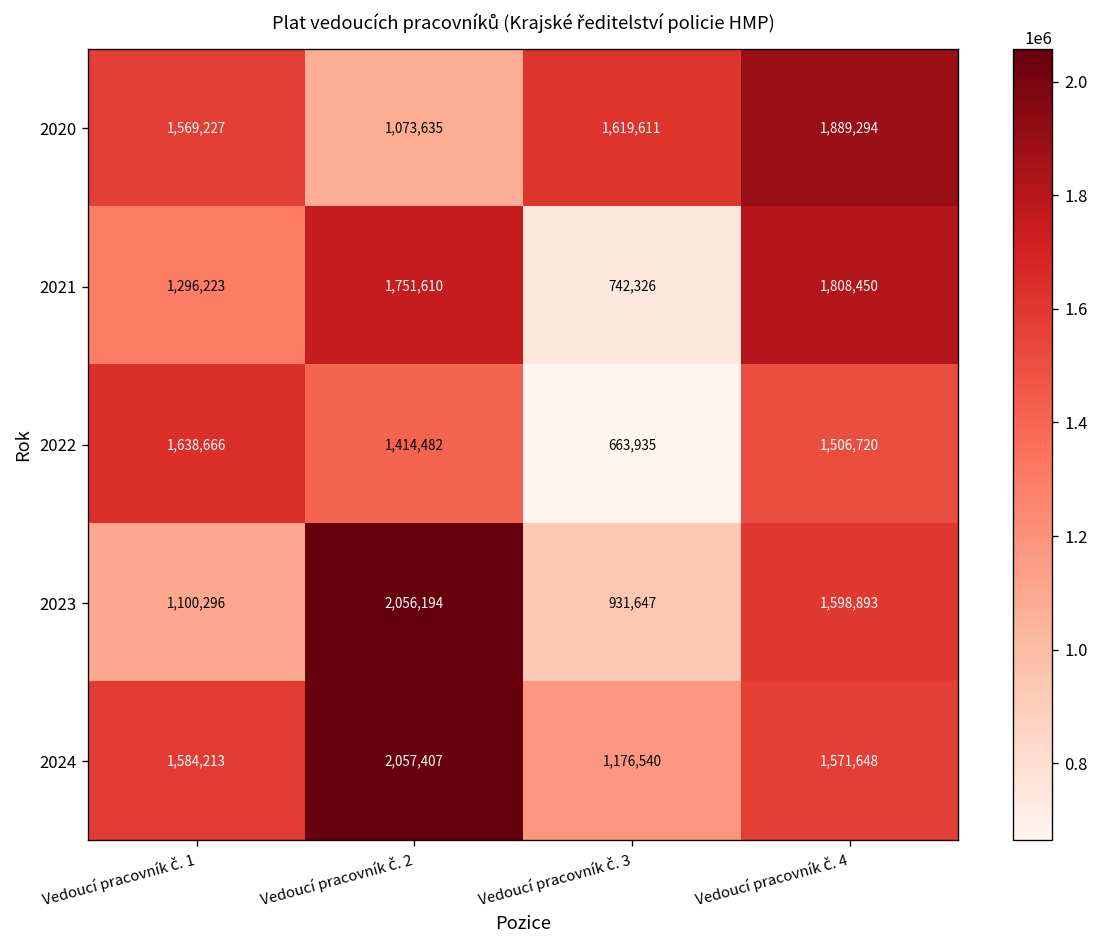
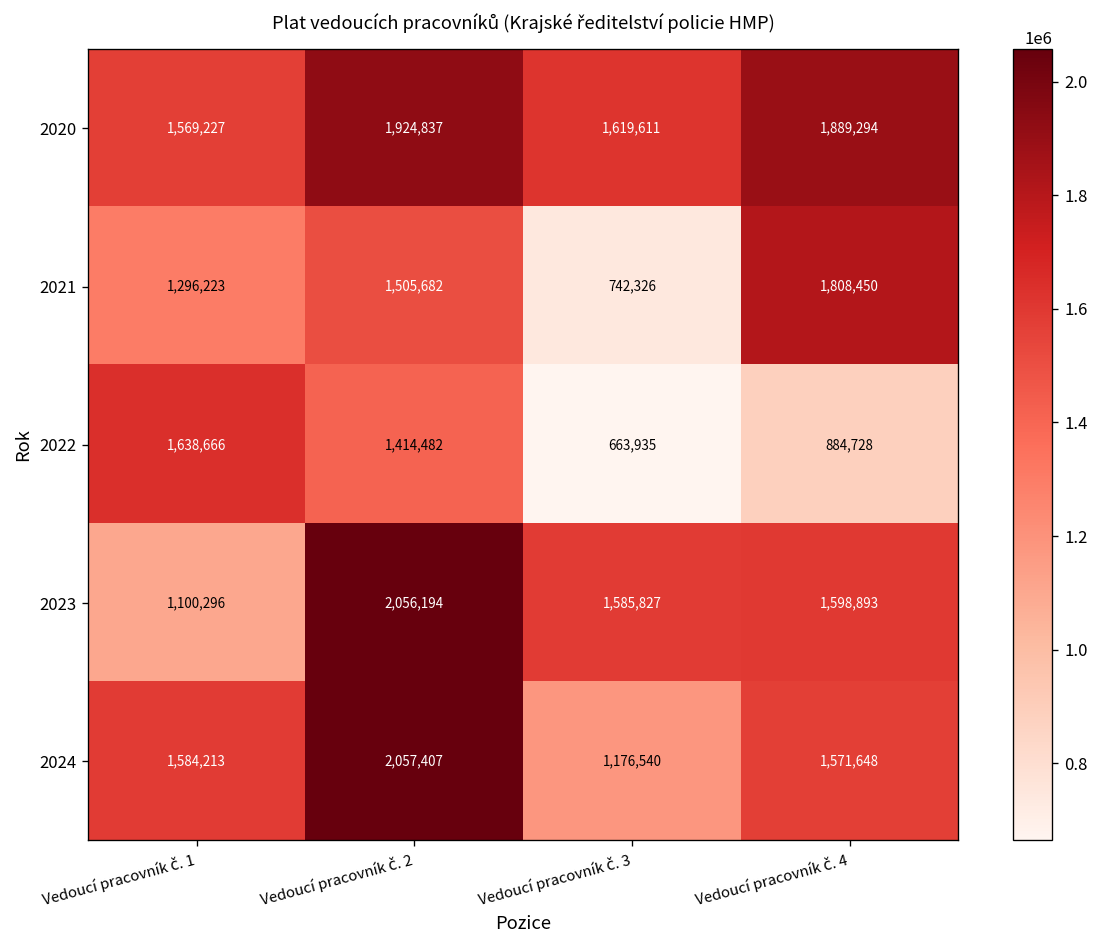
  {
    "2020": {
      "Vedoucí pracovník č. 1": "1,569,227",
-     "Vedoucí pracovník č. 2": "1,073,635",
+     "Vedoucí pracovník č. 2": "1,924,837",
      "Vedoucí pracovník č. 3": "1,619,611",
      "Vedoucí pracovník č. 4": "1,889,294"
    },
    "2021": {
      "Vedoucí pracovník č. 1": "1,296,223",
-     "Vedoucí pracovník č. 2": "1,751,610",
+     "Vedoucí pracovník č. 2": "1,505,682",
      "Vedoucí pracovník č. 3": "742,326",
      "Vedoucí pracovník č. 4": "1,808,450"
    },
    "2022": {
      "Vedoucí pracovník č. 1": "1,638,666",
      "Vedoucí pracovník č. 2": "1,414,482",
      "Vedoucí pracovník č. 3": "663,935",
-     "Vedoucí pracovník č. 4": "1,506,720"
+     "Vedoucí pracovník č. 4": "884,728"
    },
    "2023": {
      "Vedoucí pracovník č. 1": "1,100,296",
      "Vedoucí pracovník č. 2": "2,056,194",
-     "Vedoucí pracovník č. 3": "931,647",
+     "Vedoucí pracovník č. 3": "1,585,827",
      "Vedoucí pracovník č. 4": "1,598,893"
    },
    "2024": {
      "Vedoucí pracovník č. 1": "1,584,213",
      "Vedoucí pracovník č. 2": "2,057,407",
      "Vedoucí pracovník č. 3": "1,176,540",
      "Vedoucí pracovník č. 4": "1,571,648"
    }
  }
